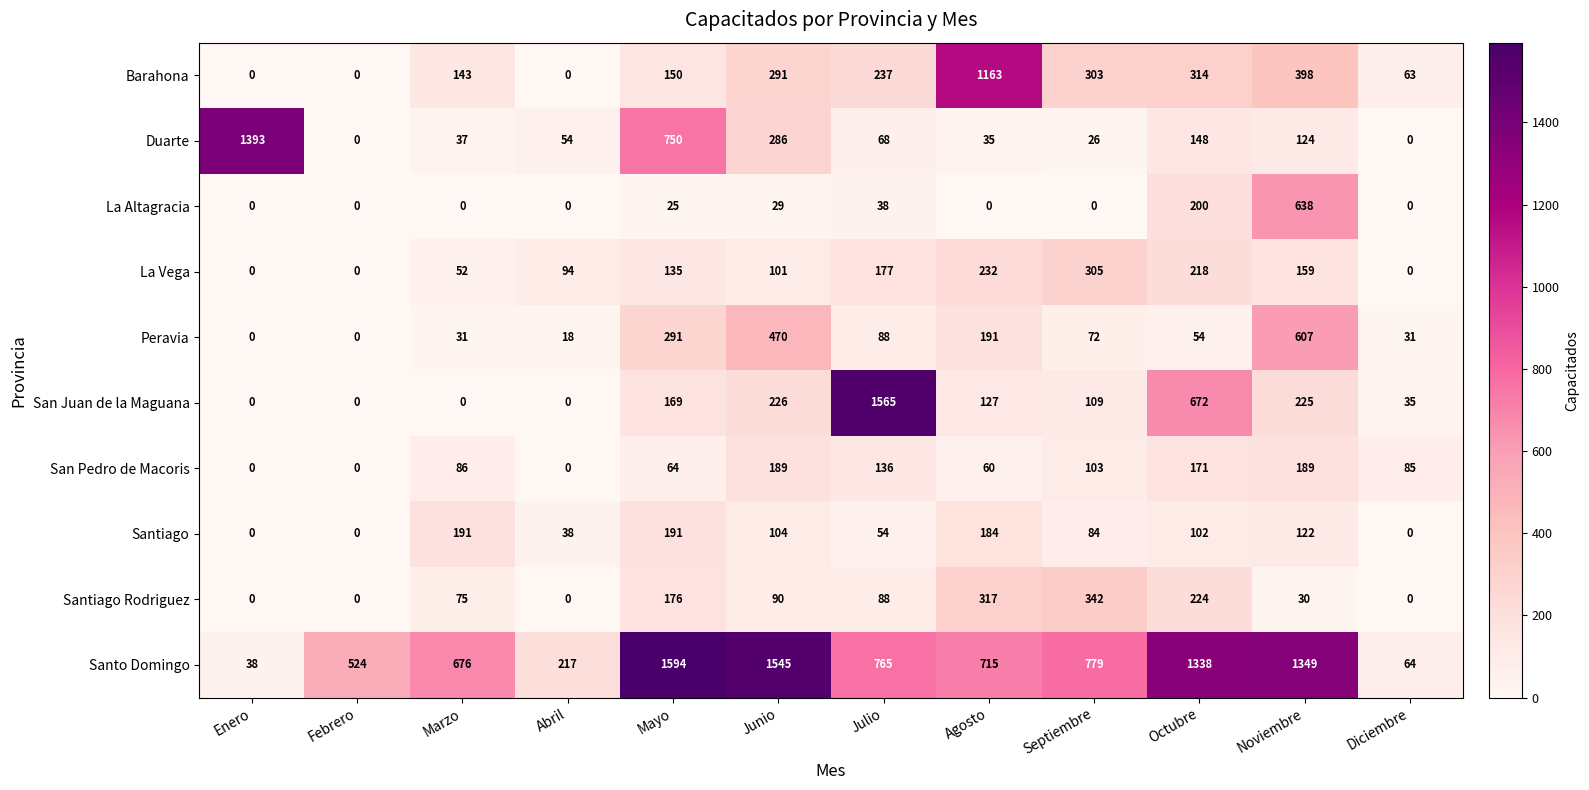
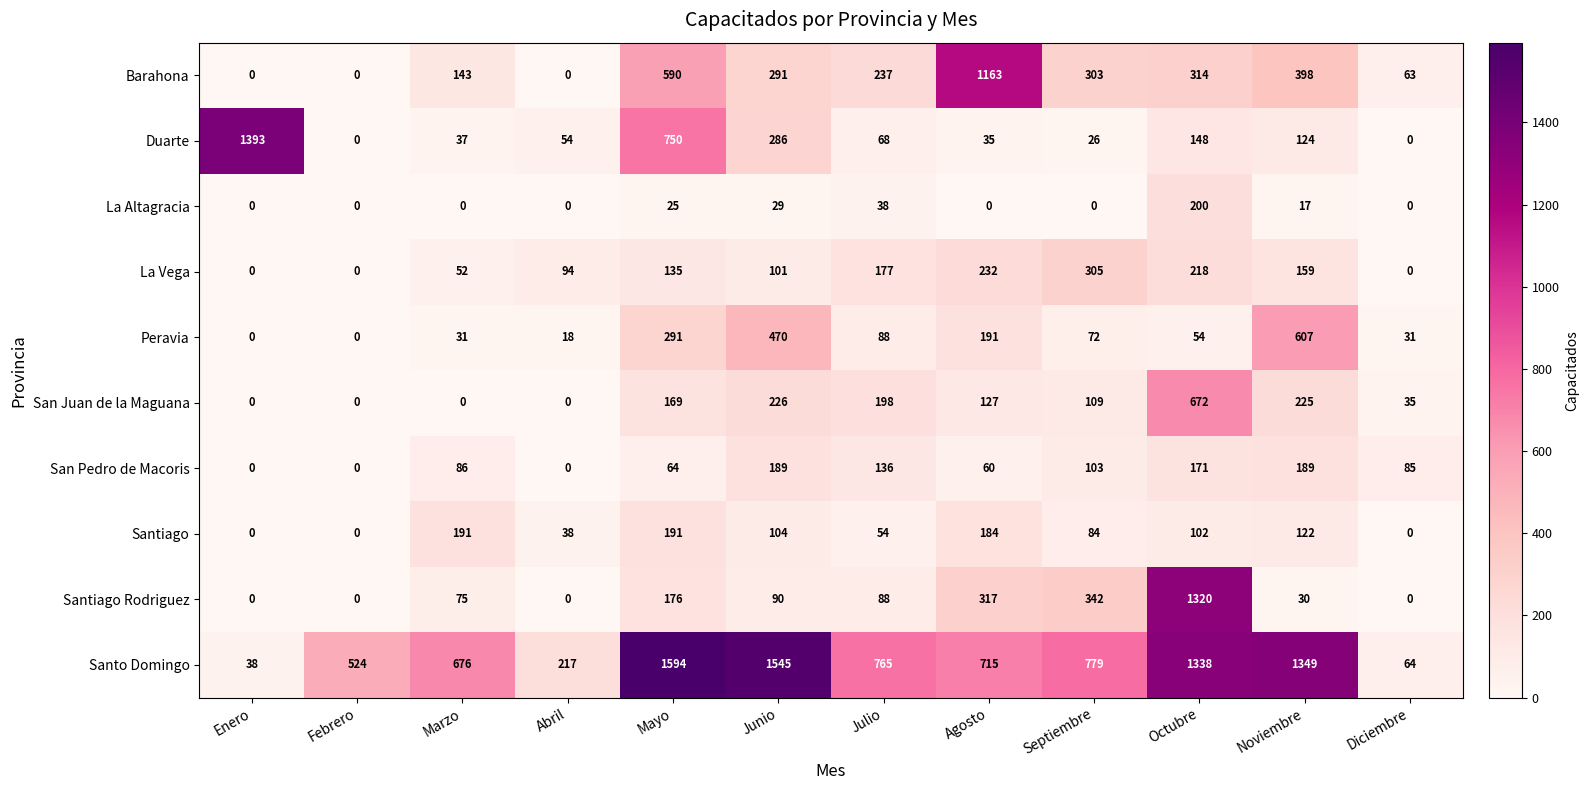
  {
    "Barahona": {
      "Enero": 0,
      "Febrero": 0,
      "Marzo": 143,
      "Abril": 0,
-     "Mayo": 150,
+     "Mayo": 590,
      "Junio": 291,
      "Julio": 237,
      "Agosto": 1163,
      "Septiembre": 303,
      "Octubre": 314,
      "Noviembre": 398,
      "Diciembre": 63
    },
    "Duarte": {
      "Enero": 1393,
      "Febrero": 0,
      "Marzo": 37,
      "Abril": 54,
      "Mayo": 750,
      "Junio": 286,
      "Julio": 68,
      "Agosto": 35,
      "Septiembre": 26,
      "Octubre": 148,
      "Noviembre": 124,
      "Diciembre": 0
    },
    "La Altagracia": {
      "Enero": 0,
      "Febrero": 0,
      "Marzo": 0,
      "Abril": 0,
      "Mayo": 25,
      "Junio": 29,
      "Julio": 38,
      "Agosto": 0,
      "Septiembre": 0,
      "Octubre": 200,
-     "Noviembre": 638,
+     "Noviembre": 17,
      "Diciembre": 0
    },
    "La Vega": {
      "Enero": 0,
      "Febrero": 0,
      "Marzo": 52,
      "Abril": 94,
      "Mayo": 135,
      "Junio": 101,
      "Julio": 177,
      "Agosto": 232,
      "Septiembre": 305,
      "Octubre": 218,
      "Noviembre": 159,
      "Diciembre": 0
    },
    "Peravia": {
      "Enero": 0,
      "Febrero": 0,
      "Marzo": 31,
      "Abril": 18,
      "Mayo": 291,
      "Junio": 470,
      "Julio": 88,
      "Agosto": 191,
      "Septiembre": 72,
      "Octubre": 54,
      "Noviembre": 607,
      "Diciembre": 31
    },
    "San Juan de la Maguana": {
      "Enero": 0,
      "Febrero": 0,
      "Marzo": 0,
      "Abril": 0,
      "Mayo": 169,
      "Junio": 226,
-     "Julio": 1565,
+     "Julio": 198,
      "Agosto": 127,
      "Septiembre": 109,
      "Octubre": 672,
      "Noviembre": 225,
      "Diciembre": 35
    },
    "San Pedro de Macoris": {
      "Enero": 0,
      "Febrero": 0,
      "Marzo": 86,
      "Abril": 0,
      "Mayo": 64,
      "Junio": 189,
      "Julio": 136,
      "Agosto": 60,
      "Septiembre": 103,
      "Octubre": 171,
      "Noviembre": 189,
      "Diciembre": 85
    },
    "Santiago": {
      "Enero": 0,
      "Febrero": 0,
      "Marzo": 191,
      "Abril": 38,
      "Mayo": 191,
      "Junio": 104,
      "Julio": 54,
      "Agosto": 184,
      "Septiembre": 84,
      "Octubre": 102,
      "Noviembre": 122,
      "Diciembre": 0
    },
    "Santiago Rodriguez": {
      "Enero": 0,
      "Febrero": 0,
      "Marzo": 75,
      "Abril": 0,
      "Mayo": 176,
      "Junio": 90,
      "Julio": 88,
      "Agosto": 317,
      "Septiembre": 342,
-     "Octubre": 224,
+     "Octubre": 1320,
      "Noviembre": 30,
      "Diciembre": 0
    },
    "Santo Domingo": {
      "Enero": 38,
      "Febrero": 524,
      "Marzo": 676,
      "Abril": 217,
      "Mayo": 1594,
      "Junio": 1545,
      "Julio": 765,
      "Agosto": 715,
      "Septiembre": 779,
      "Octubre": 1338,
      "Noviembre": 1349,
      "Diciembre": 64
    }
  }
